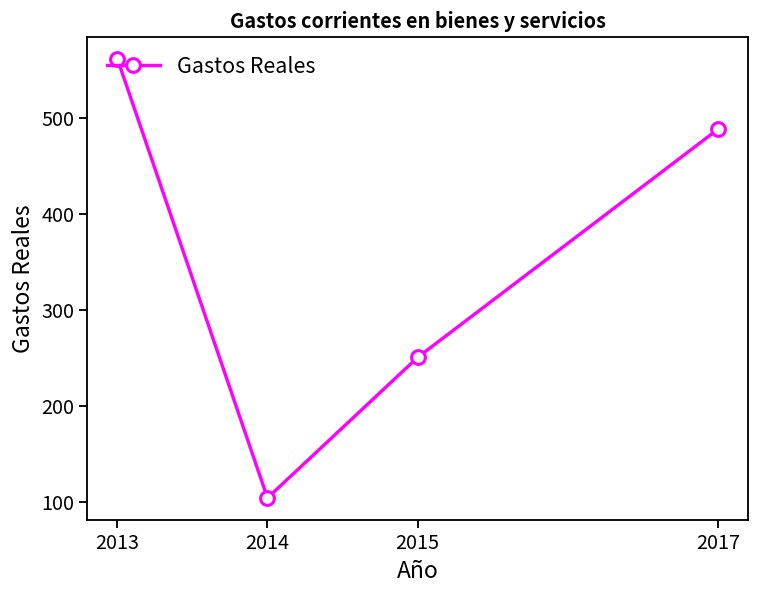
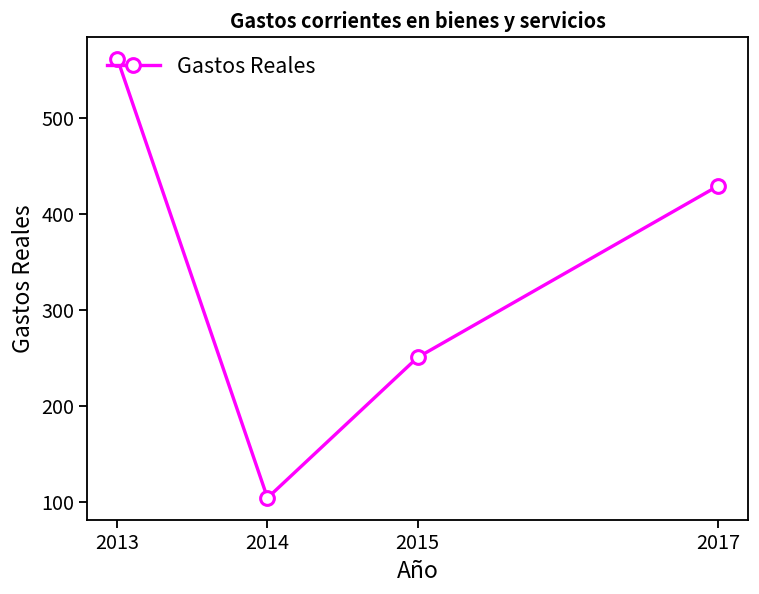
  {
    "2013": 560,
    "2014": 100,
    "2015": 250,
-   "2017": 490
+   "2017": 430
  }
